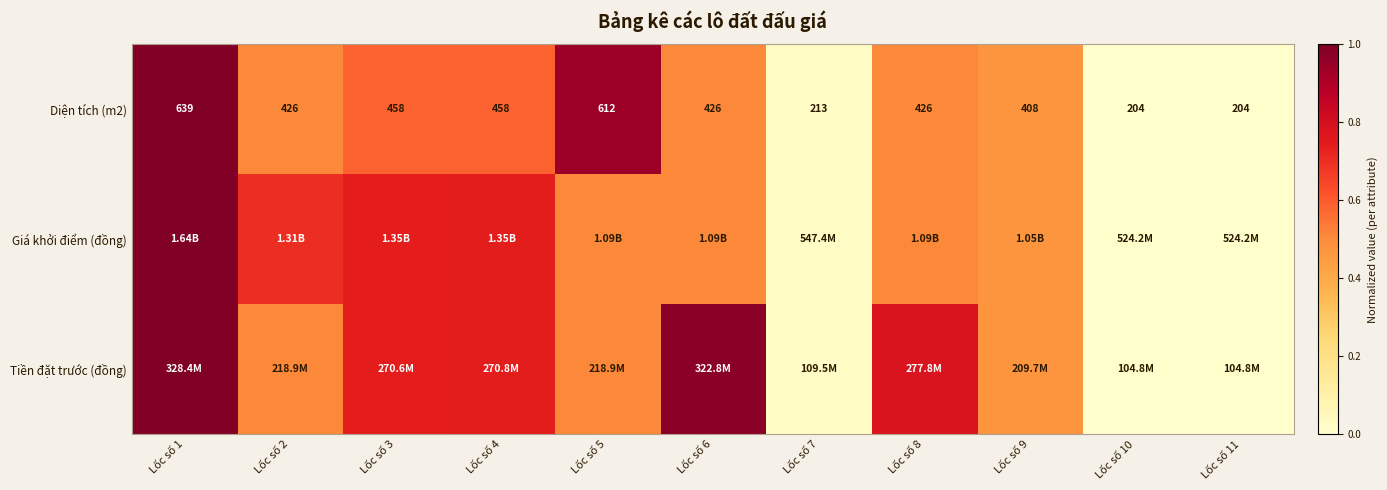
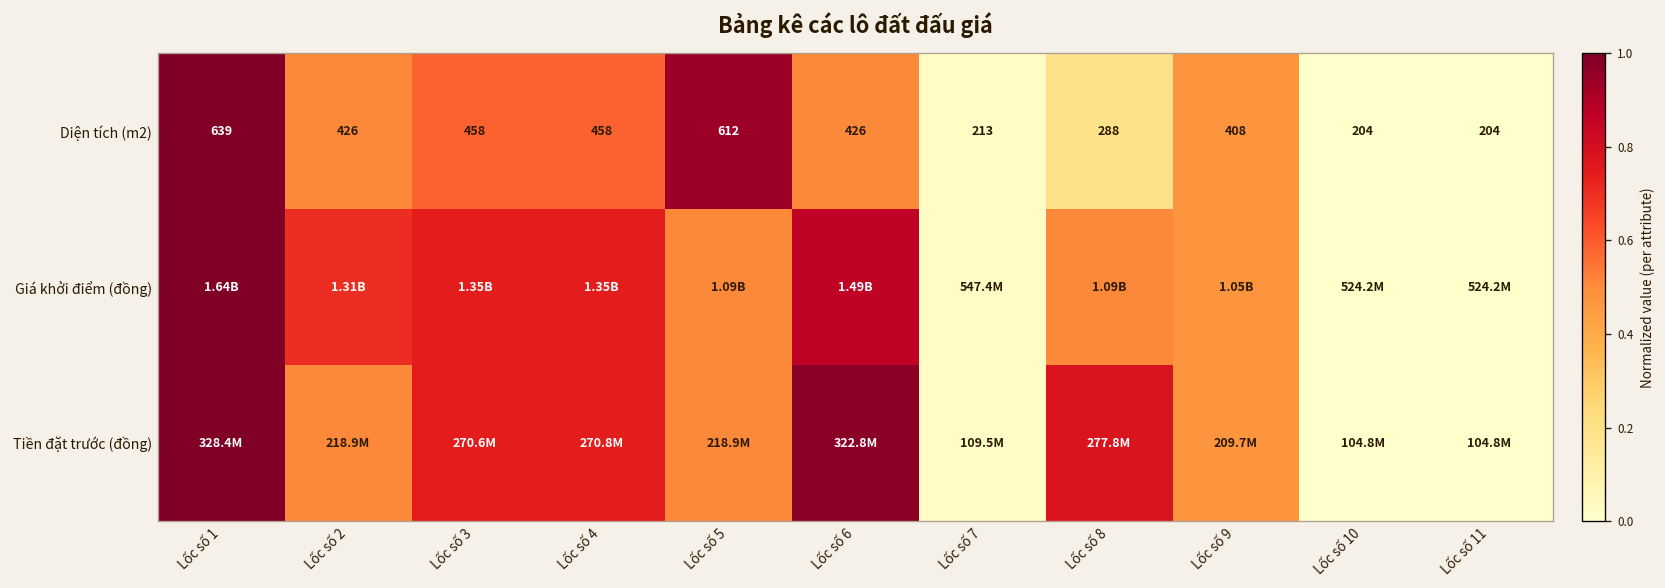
  {
    "Diện tích (m2)": {
      "Lốc số 1": "639",
      "Lốc số 2": "426",
      "Lốc số 3": "458",
      "Lốc số 4": "458",
      "Lốc số 5": "612",
      "Lốc số 6": "426",
      "Lốc số 7": "213",
-     "Lốc số 8": "426",
+     "Lốc số 8": "288",
      "Lốc số 9": "408",
      "Lốc số 10": "204",
      "Lốc số 11": "204"
    },
    "Giá khởi điểm (đồng)": {
      "Lốc số 1": "1.64B",
      "Lốc số 2": "1.31B",
      "Lốc số 3": "1.35B",
      "Lốc số 4": "1.35B",
      "Lốc số 5": "1.09B",
-     "Lốc số 6": "1.09B",
+     "Lốc số 6": "1.49B",
      "Lốc số 7": "547.4M",
      "Lốc số 8": "1.09B",
      "Lốc số 9": "1.05B",
      "Lốc số 10": "524.2M",
      "Lốc số 11": "524.2M"
    },
    "Tiền đặt trước (đồng)": {
      "Lốc số 1": "328.4M",
      "Lốc số 2": "218.9M",
      "Lốc số 3": "270.6M",
      "Lốc số 4": "270.8M",
      "Lốc số 5": "218.9M",
      "Lốc số 6": "322.8M",
      "Lốc số 7": "109.5M",
      "Lốc số 8": "277.8M",
      "Lốc số 9": "209.7M",
      "Lốc số 10": "104.8M",
      "Lốc số 11": "104.8M"
    }
  }
